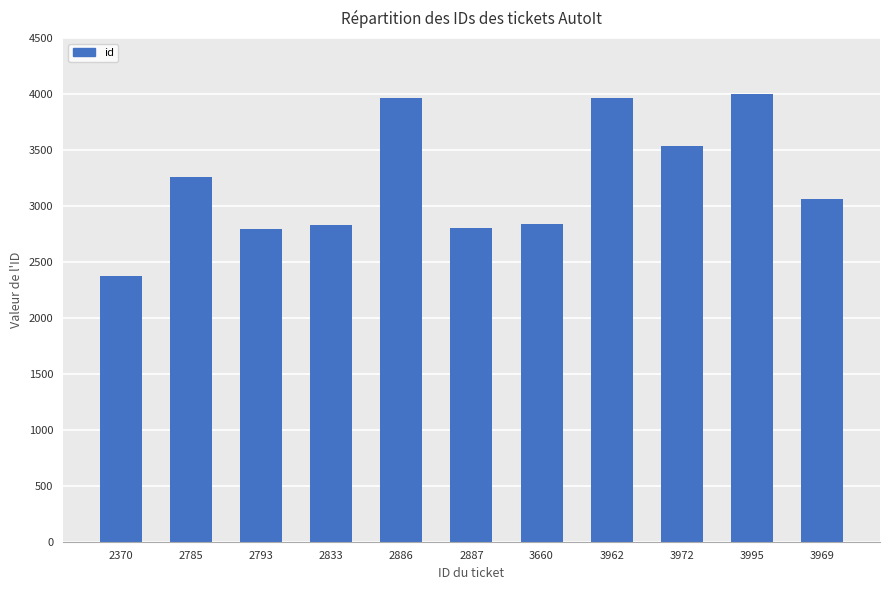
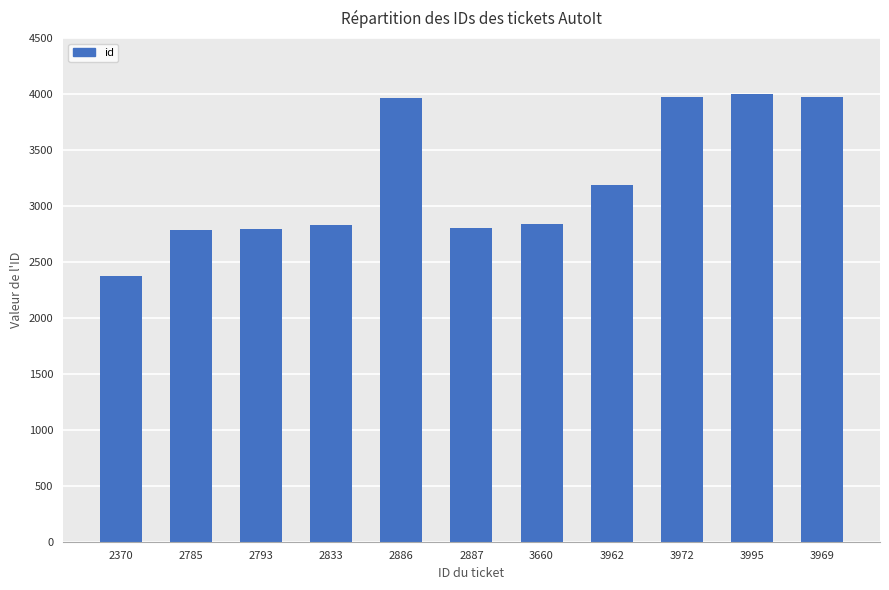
  {
    "2370": 2370,
-   "2785": 3260,
+   "2785": 2790,
    "2793": 2790,
    "2833": 2830,
    "2886": 3960,
    "2887": 2800,
    "3660": 2840,
-   "3962": 3960,
-   "3972": 3530,
+   "3962": 3190,
+   "3972": 3970,
    "3995": 4000,
-   "3969": 3060
+   "3969": 3970
  }
